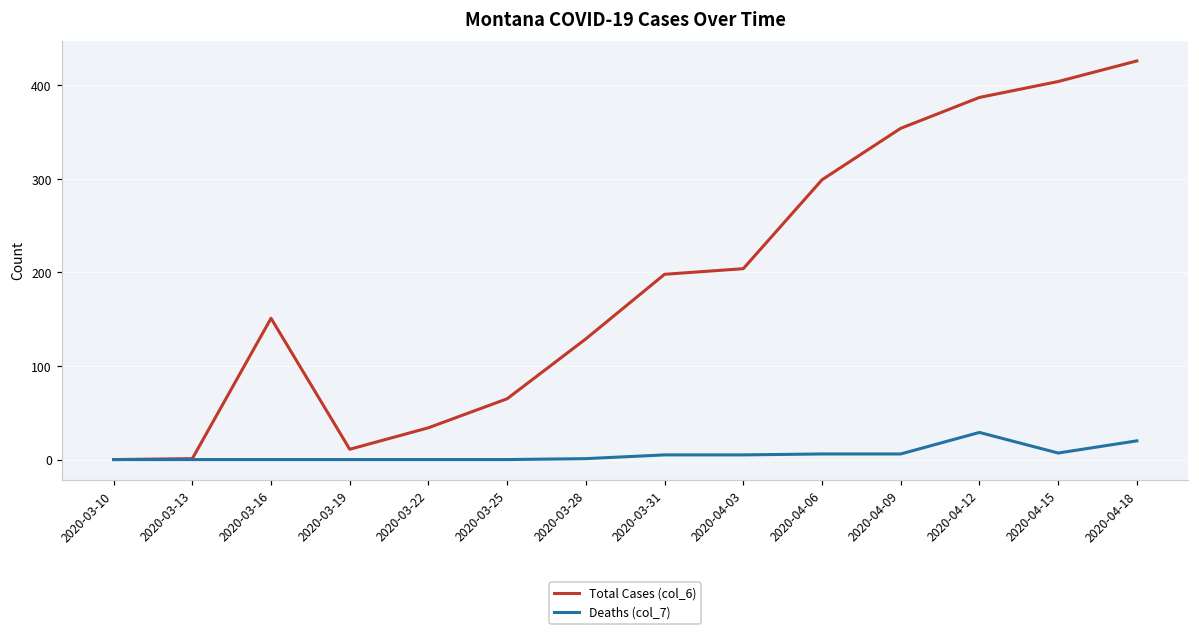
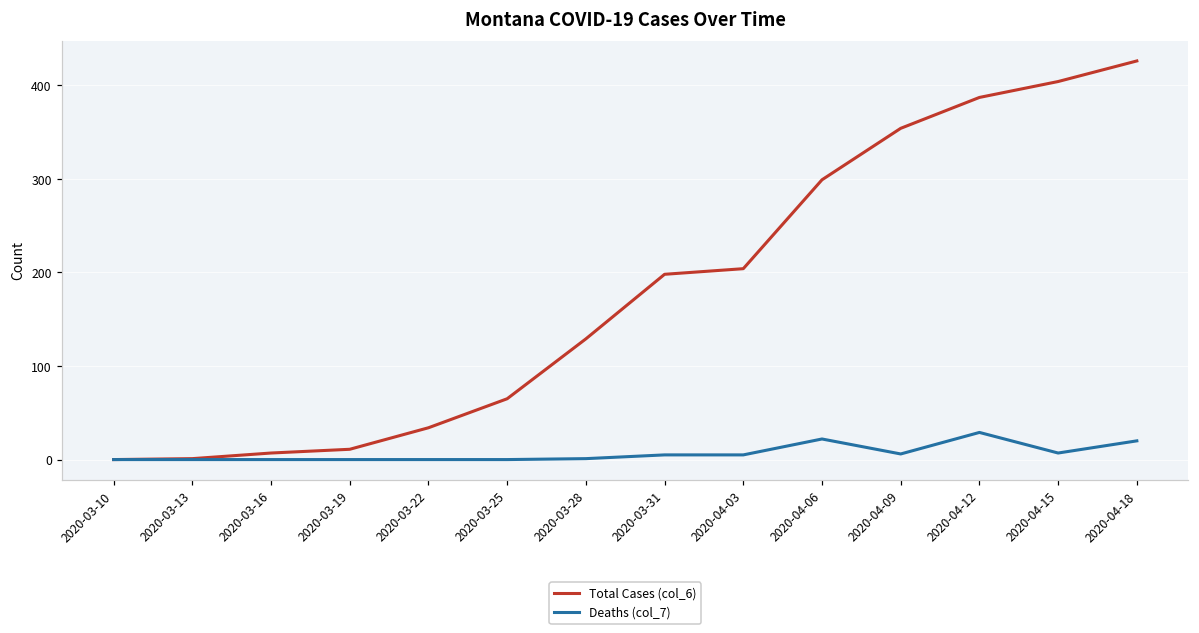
  {
    "Total Cases (col_6)": {
-     "2020-03-16": 150,
+     "2020-03-16": 10,
      "2020-03-19": 10,
      "2020-03-22": 30,
      "2020-03-25": 70,
      "2020-03-28": 130,
      "2020-03-31": 200,
      "2020-04-03": 200,
      "2020-04-06": 300,
      "2020-04-09": 350,
      "2020-04-12": 390,
      "2020-04-15": 400,
      "2020-04-18": 430
    },
    "Deaths (col_7)": {
      "2020-03-16": 0,
      "2020-03-19": 0,
      "2020-03-22": 0,
      "2020-03-25": 0,
      "2020-03-28": 0,
      "2020-03-31": 10,
      "2020-04-03": 10,
-     "2020-04-06": 10,
+     "2020-04-06": 20,
      "2020-04-09": 10,
      "2020-04-12": 30,
      "2020-04-15": 10,
      "2020-04-18": 20
    }
  }
